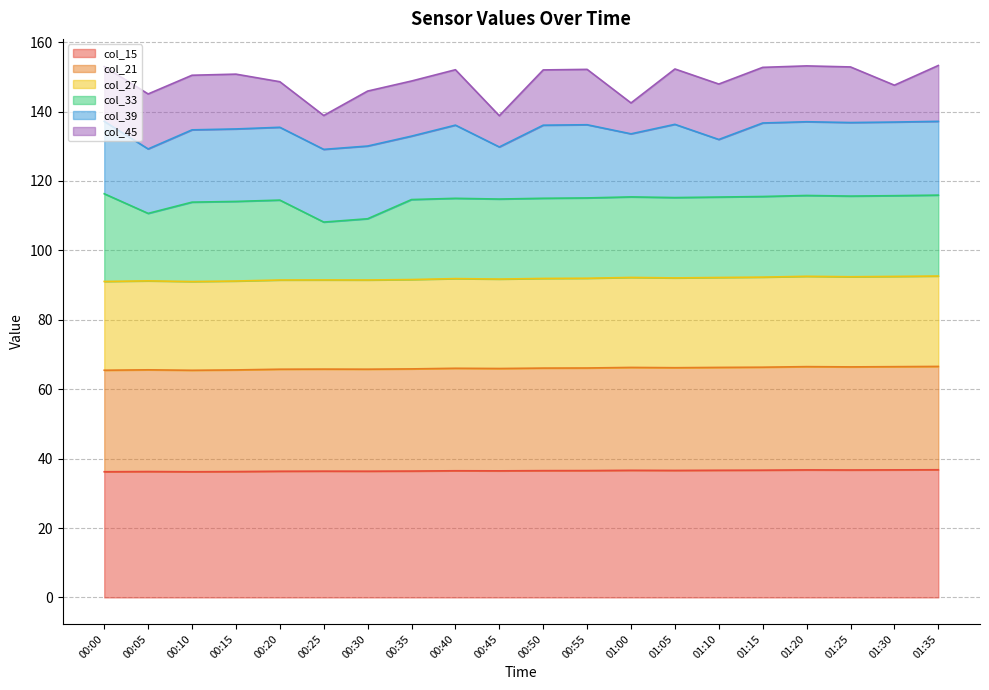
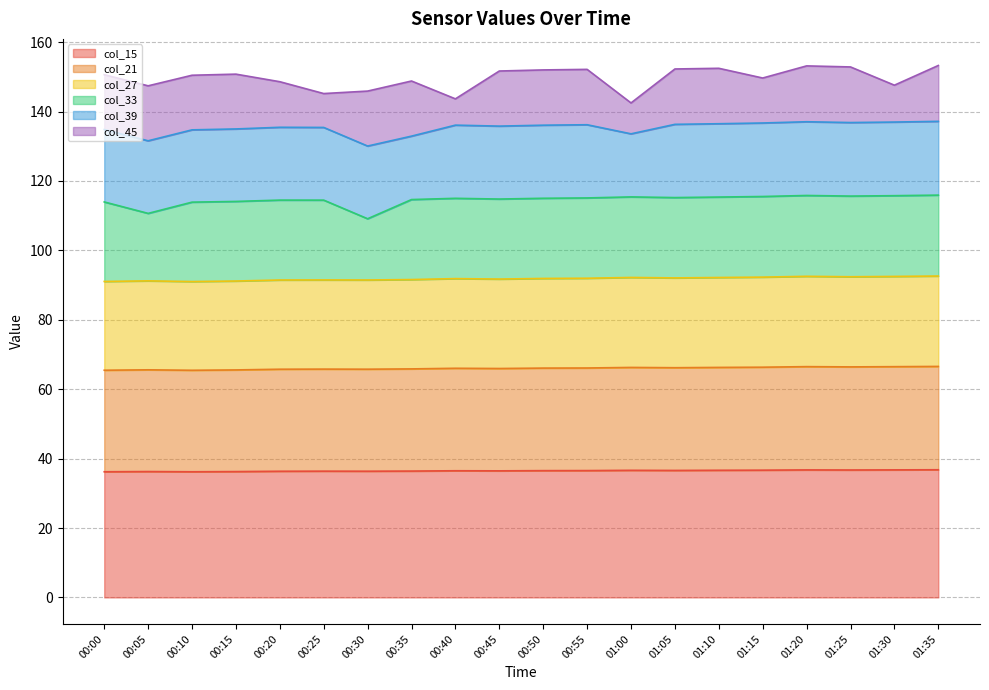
  {
    "col_33": {
-     "00:00": 25,
+     "00:00": 23,
      "00:05": 19,
      "00:10": 23,
      "00:15": 23,
      "00:20": 23,
-     "00:25": 17,
+     "00:25": 23,
      "00:30": 18,
      "00:35": 23,
      "00:40": 23,
      "00:45": 23,
      "00:50": 23,
      "00:55": 23,
      "01:00": 23,
      "01:05": 23,
      "01:10": 23,
      "01:15": 23,
      "01:20": 23,
      "01:25": 23,
      "01:30": 23,
      "01:35": 23
    },
    "col_39": {
-     "00:05": 19,
+     "00:05": 21,
      "00:10": 21,
      "00:15": 21,
      "00:20": 21,
      "00:25": 21,
      "00:30": 21,
      "00:35": 18,
      "00:40": 21,
-     "00:45": 15,
+     "00:45": 21,
      "00:50": 21,
      "00:55": 21,
      "01:00": 18,
      "01:05": 21,
-     "01:10": 17,
+     "01:10": 21,
      "01:15": 21,
      "01:20": 21,
      "01:25": 21,
      "01:30": 21,
      "01:35": 21
    },
    "col_45": {
      "00:05": 16,
      "00:10": 16,
      "00:15": 16,
      "00:20": 13,
      "00:25": 10,
      "00:30": 16,
      "00:35": 16,
-     "00:40": 16,
-     "00:45": 9,
+     "00:40": 8,
+     "00:45": 16,
      "00:50": 16,
      "00:55": 16,
      "01:00": 9,
      "01:05": 16,
      "01:10": 16,
-     "01:15": 16,
+     "01:15": 13,
      "01:20": 16,
      "01:25": 16,
      "01:30": 11,
      "01:35": 16
    }
  }
